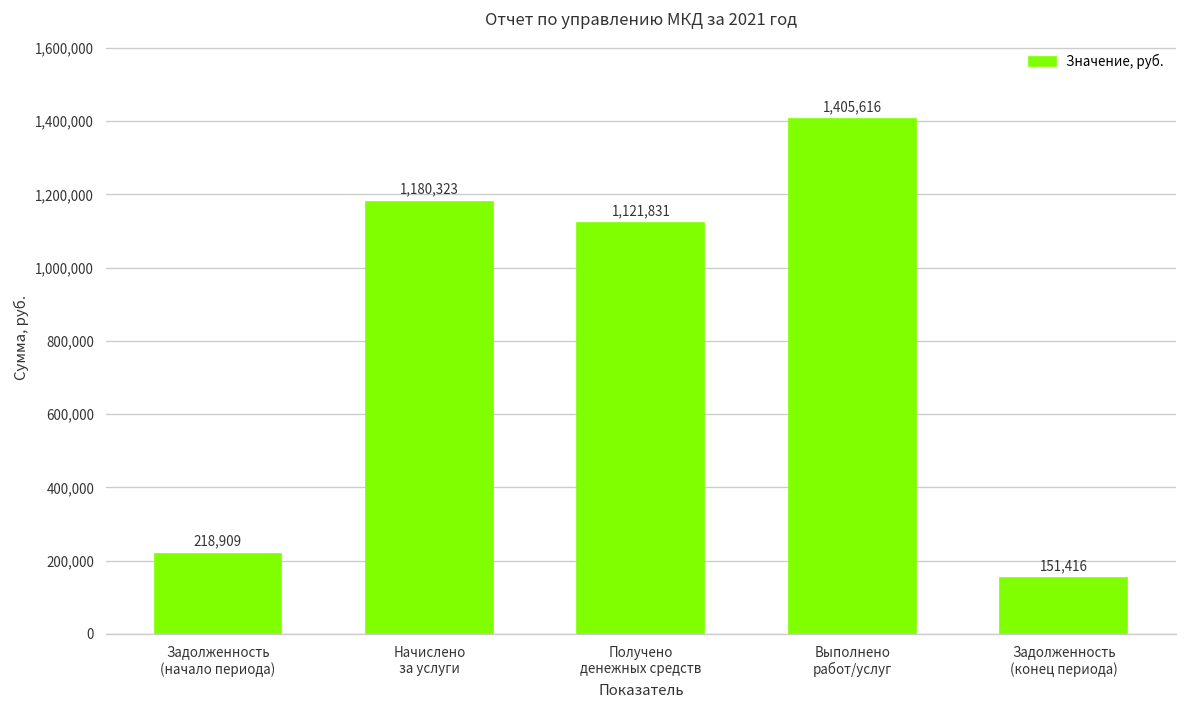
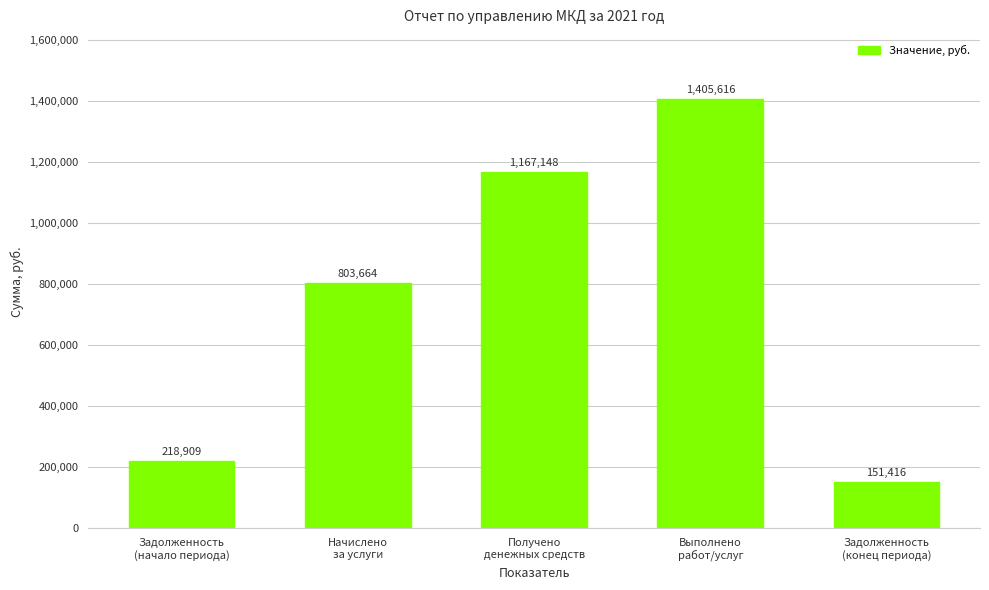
  {
    "Задолженность (начало периода)": "218,909",
-   "Начислено за услуги": "1,180,323",
-   "Получено денежных средств": "1,121,831",
+   "Начислено за услуги": "803,664",
+   "Получено денежных средств": "1,167,148",
    "Выполнено работ/услуг": "1,405,616",
    "Задолженность (конец периода)": "151,416"
  }
